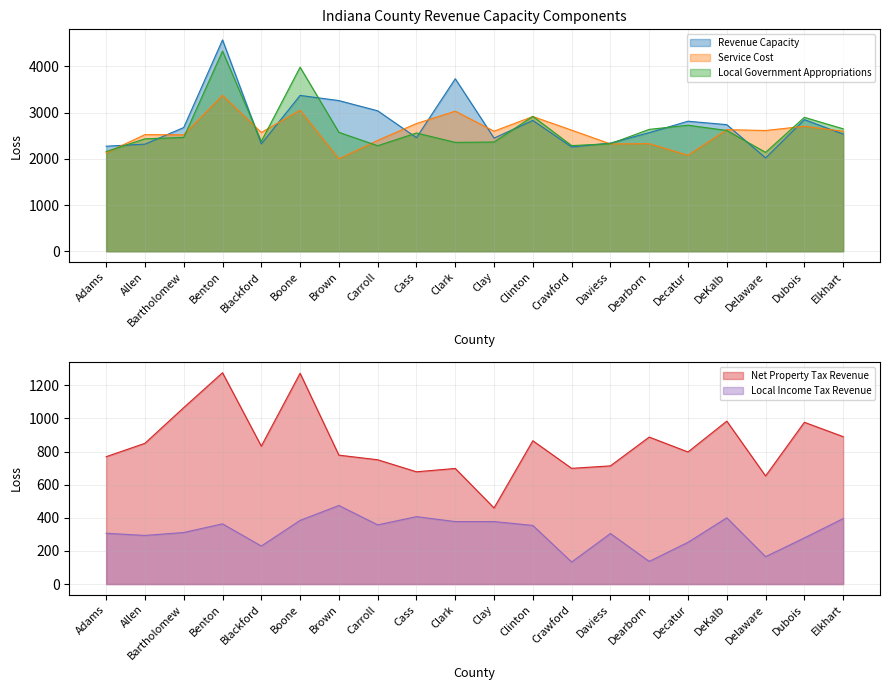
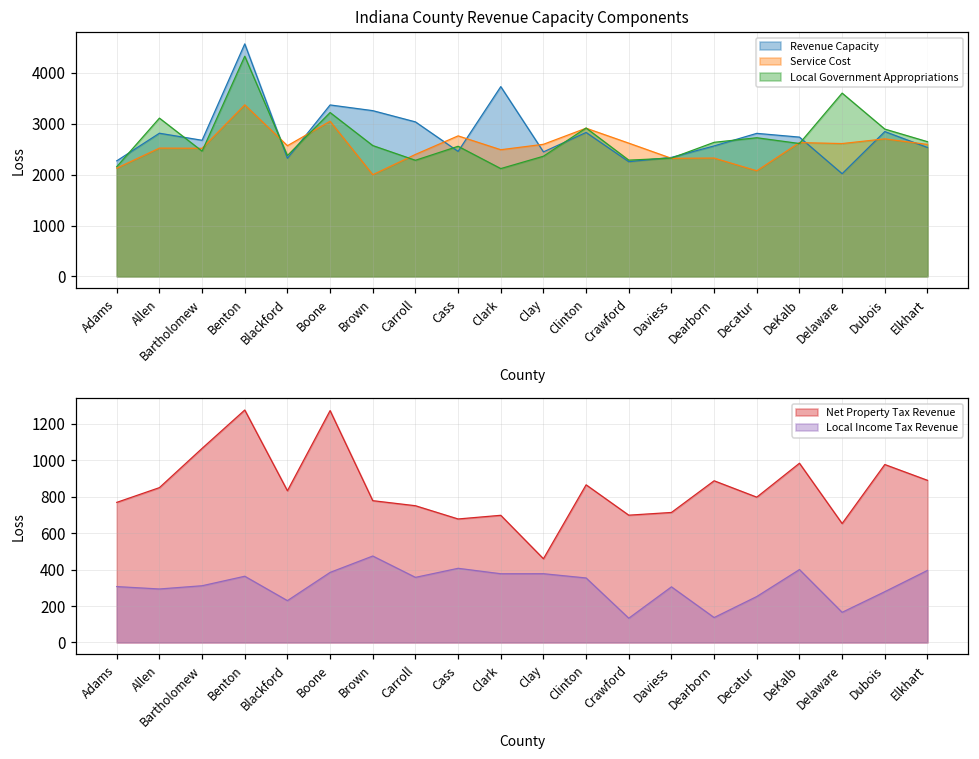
  {
    "Indiana County Revenue Capacity Components": {
      "Revenue Capacity": {
        "Adams": 2300,
-       "Allen": 2300,
+       "Allen": 2800,
        "Bartholomew": 2700,
        "Benton": 4600,
        "Boone": 3400,
        "Brown": 3300,
        "Carroll": 3000,
        "Cass": 2500,
        "Clark": 3700,
        "Clay": 2400,
        "Clinton": 2800,
        "Dearborn": 2600,
        "Decatur": 2800,
        "DeKalb": 2700,
        "Delaware": 2000,
        "Elkhart": 2500
      },
      "Service Cost": {
        "Allen": 2500,
        "Bartholomew": 2500,
        "Benton": 3400,
        "Blackford": 2600,
        "Boone": 3100,
        "Brown": 2000,
        "Carroll": 2400,
        "Cass": 2800,
-       "Clark": 3000,
+       "Clark": 2500,
        "Clay": 2600,
        "Crawford": 2600,
        "Dearborn": 2300,
        "Decatur": 2100,
        "Delaware": 2600,
        "Dubois": 2700
      },
      "Local Government Appropriations": {
-       "Allen": 2400,
+       "Allen": 3100,
        "Bartholomew": 2500,
        "Benton": 4300,
-       "Boone": 4000,
+       "Boone": 3200,
        "Brown": 2600,
        "Carroll": 2300,
        "Cass": 2600,
-       "Clark": 2400,
+       "Clark": 2100,
        "Clay": 2400,
        "Dearborn": 2600,
        "Decatur": 2700,
-       "Delaware": 2100
+       "Delaware": 3600
      }
    }
  }
